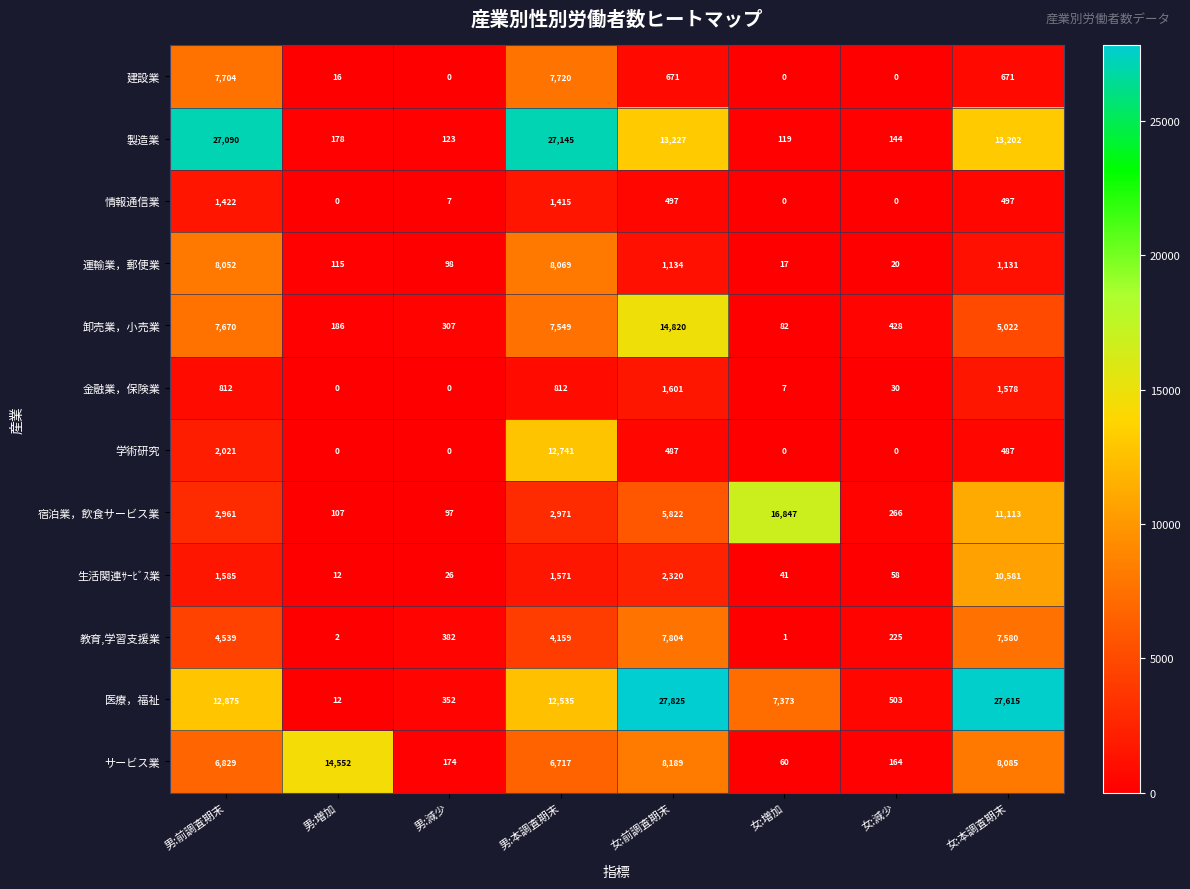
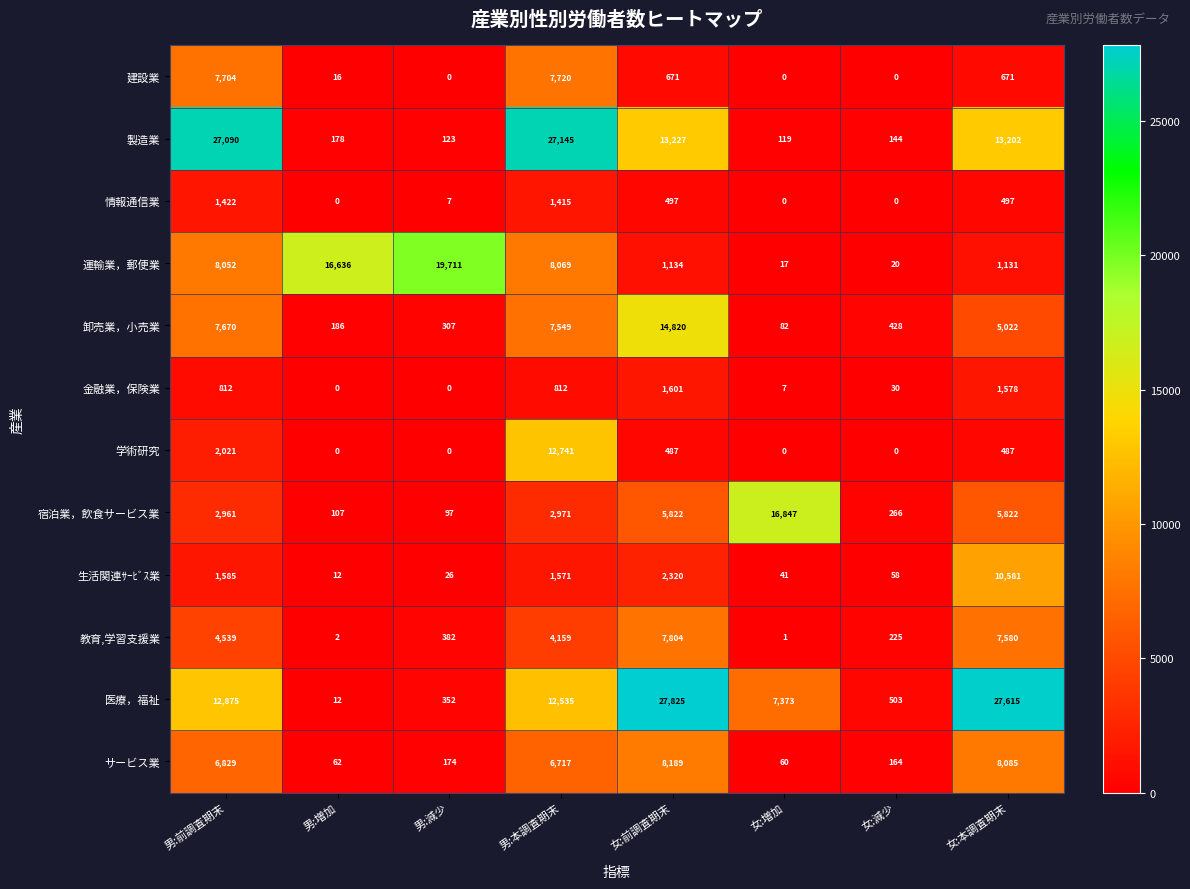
  {
    "建設業": {
      "男:前調査期末": "7,704",
      "男:増加": "16",
      "男:減少": "0",
      "男:本調査期末": "7,720",
      "女:前調査期末": "671",
      "女:増加": "0",
      "女:減少": "0",
      "女:本調査期末": "671"
    },
    "製造業": {
      "男:前調査期末": "27,090",
      "男:増加": "178",
      "男:減少": "123",
      "男:本調査期末": "27,145",
      "女:前調査期末": "13,227",
      "女:増加": "119",
      "女:減少": "144",
      "女:本調査期末": "13,202"
    },
    "情報通信業": {
      "男:前調査期末": "1,422",
      "男:増加": "0",
      "男:減少": "7",
      "男:本調査期末": "1,415",
      "女:前調査期末": "497",
      "女:増加": "0",
      "女:減少": "0",
      "女:本調査期末": "497"
    },
    "運輸業，郵便業": {
      "男:前調査期末": "8,052",
-     "男:増加": "115",
-     "男:減少": "98",
+     "男:増加": "16,636",
+     "男:減少": "19,711",
      "男:本調査期末": "8,069",
      "女:前調査期末": "1,134",
      "女:増加": "17",
      "女:減少": "20",
      "女:本調査期末": "1,131"
    },
    "卸売業，小売業": {
      "男:前調査期末": "7,670",
      "男:増加": "186",
      "男:減少": "307",
      "男:本調査期末": "7,549",
      "女:前調査期末": "14,820",
      "女:増加": "82",
      "女:減少": "428",
      "女:本調査期末": "5,022"
    },
    "金融業，保険業": {
      "男:前調査期末": "812",
      "男:増加": "0",
      "男:減少": "0",
      "男:本調査期末": "812",
      "女:前調査期末": "1,601",
      "女:増加": "7",
      "女:減少": "30",
      "女:本調査期末": "1,578"
    },
    "学術研究": {
      "男:前調査期末": "2,021",
      "男:増加": "0",
      "男:減少": "0",
      "男:本調査期末": "12,741",
      "女:前調査期末": "487",
      "女:増加": "0",
      "女:減少": "0",
      "女:本調査期末": "487"
    },
    "宿泊業，飲食サービス業": {
      "男:前調査期末": "2,961",
      "男:増加": "107",
      "男:減少": "97",
      "男:本調査期末": "2,971",
      "女:前調査期末": "5,822",
      "女:増加": "16,847",
      "女:減少": "266",
-     "女:本調査期末": "11,113"
+     "女:本調査期末": "5,822"
    },
    "生活関連ｻｰﾋﾞｽ業": {
      "男:前調査期末": "1,585",
      "男:増加": "12",
      "男:減少": "26",
      "男:本調査期末": "1,571",
      "女:前調査期末": "2,320",
      "女:増加": "41",
      "女:減少": "58",
      "女:本調査期末": "10,581"
    },
    "教育,学習支援業": {
      "男:前調査期末": "4,539",
      "男:増加": "2",
      "男:減少": "382",
      "男:本調査期末": "4,159",
      "女:前調査期末": "7,804",
      "女:増加": "1",
      "女:減少": "225",
      "女:本調査期末": "7,580"
    },
    "医療，福祉": {
      "男:前調査期末": "12,875",
      "男:増加": "12",
      "男:減少": "352",
      "男:本調査期末": "12,535",
      "女:前調査期末": "27,825",
      "女:増加": "7,373",
      "女:減少": "503",
      "女:本調査期末": "27,615"
    },
    "サービス業": {
      "男:前調査期末": "6,829",
-     "男:増加": "14,552",
+     "男:増加": "62",
      "男:減少": "174",
      "男:本調査期末": "6,717",
      "女:前調査期末": "8,189",
      "女:増加": "60",
      "女:減少": "164",
      "女:本調査期末": "8,085"
    }
  }
